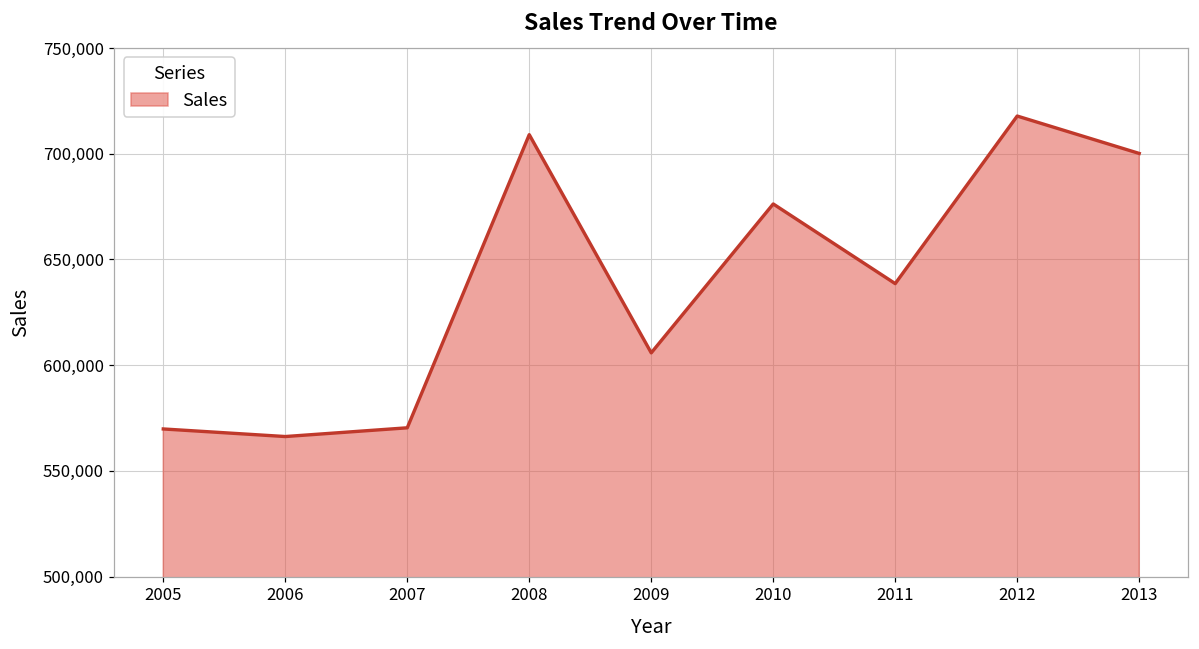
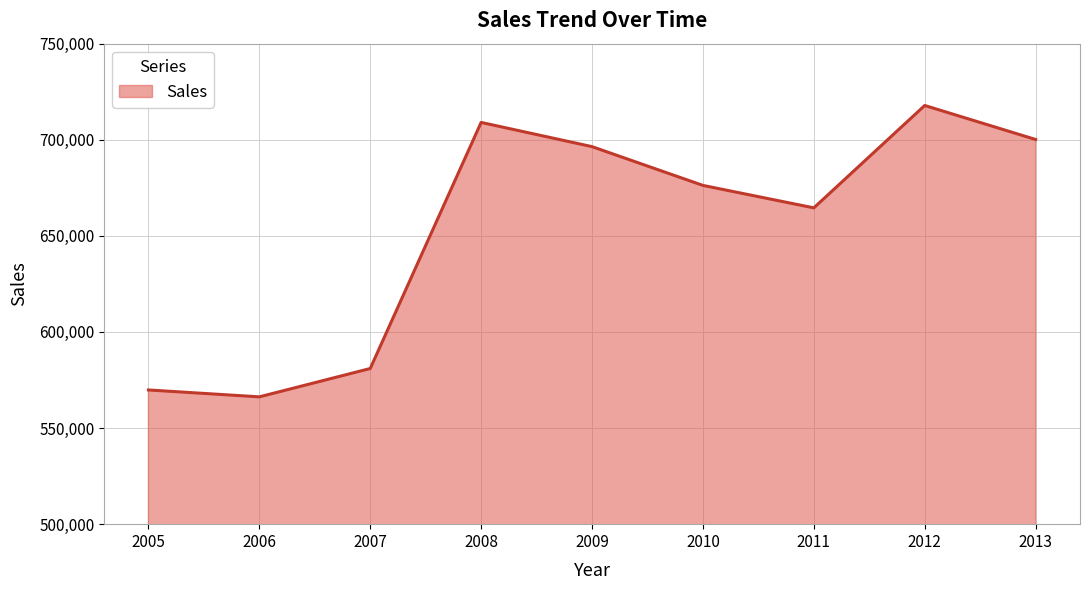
  {
    "2005": "570,000",
    "2006": "566,000",
-   "2007": "570,000",
+   "2007": "581,000",
    "2008": "709,000",
-   "2009": "606,000",
+   "2009": "696,000",
    "2010": "676,000",
-   "2011": "639,000",
+   "2011": "665,000",
    "2012": "718,000",
    "2013": "700,000"
  }
